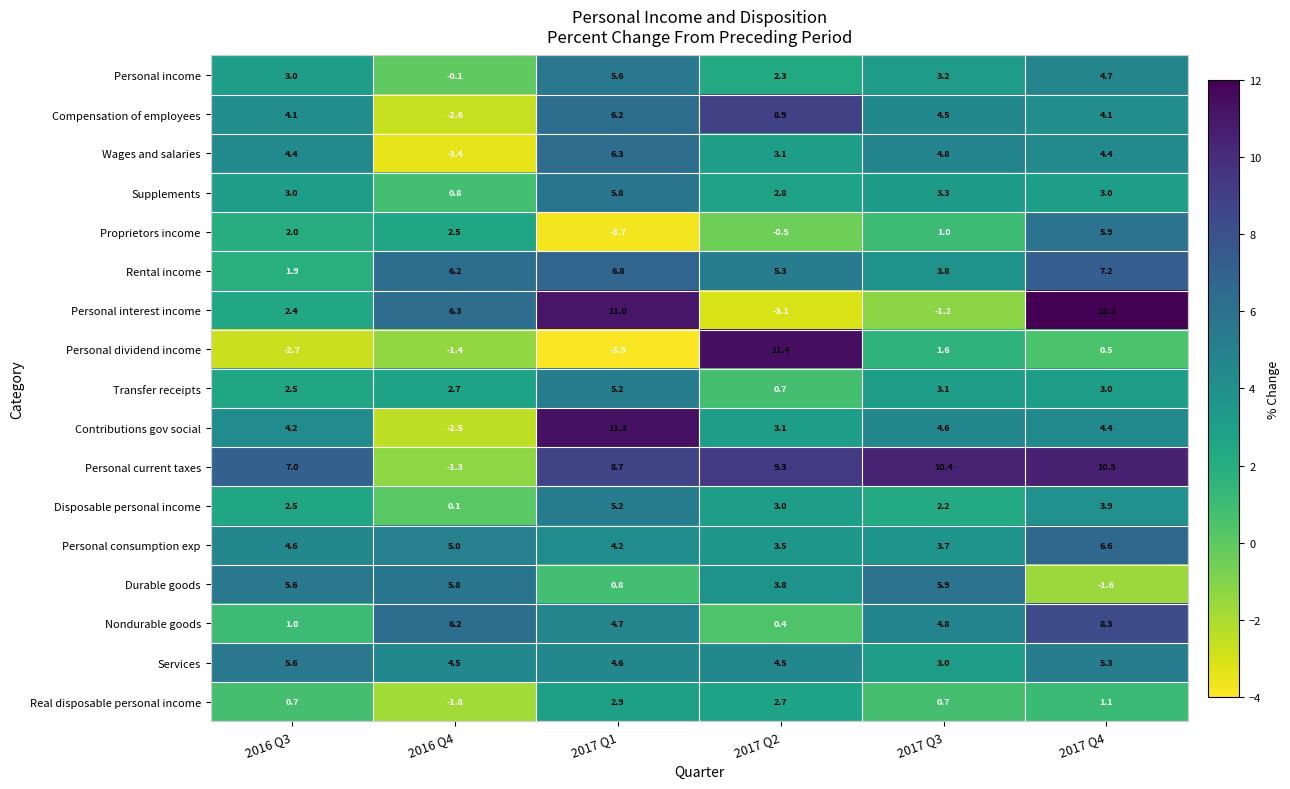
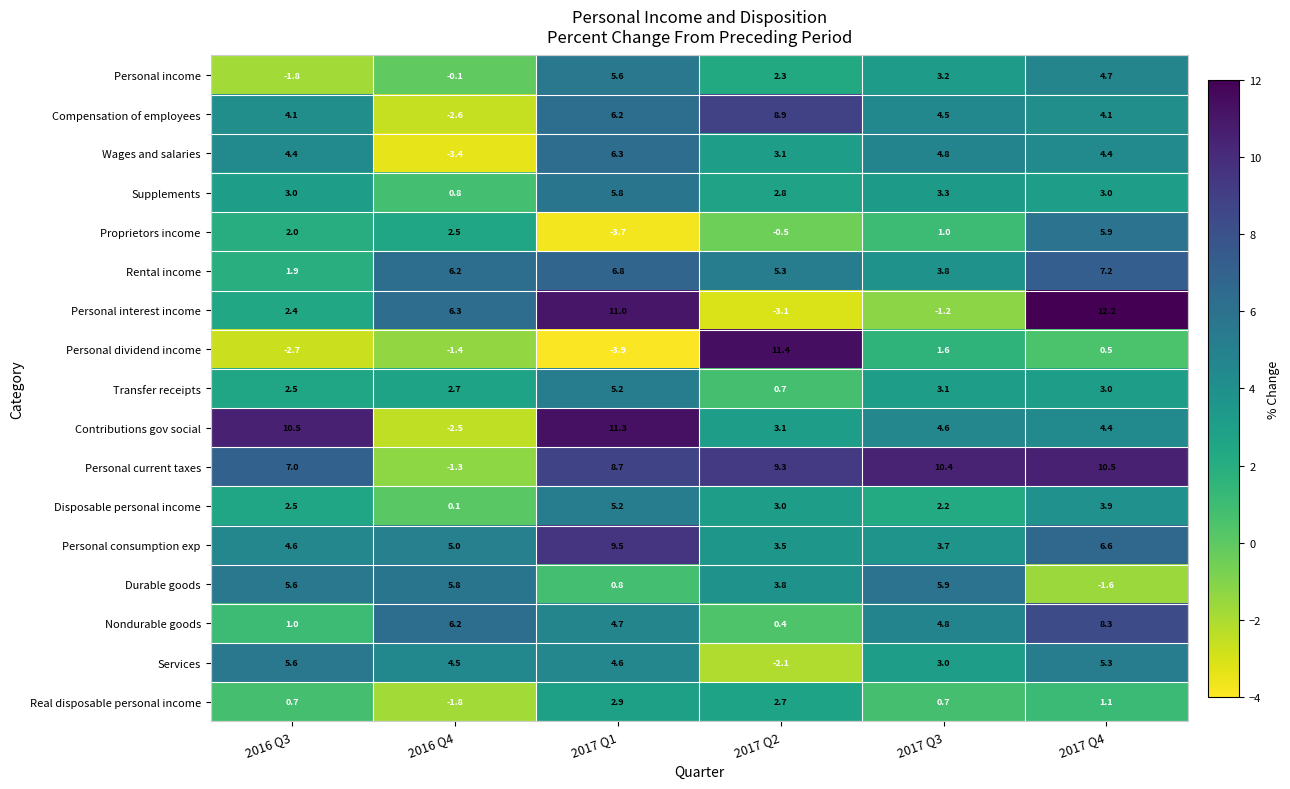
  {
    "Personal income": {
-     "2016 Q3": 3.0,
+     "2016 Q3": -1.8,
      "2016 Q4": -0.1,
      "2017 Q1": 5.6,
      "2017 Q2": 2.3,
      "2017 Q3": 3.2,
      "2017 Q4": 4.7
    },
    "Compensation of employees": {
      "2016 Q3": 4.1,
      "2016 Q4": -2.6,
      "2017 Q1": 6.2,
      "2017 Q2": 8.9,
      "2017 Q3": 4.5,
      "2017 Q4": 4.1
    },
    "Wages and salaries": {
      "2016 Q3": 4.4,
      "2016 Q4": -3.4,
      "2017 Q1": 6.3,
      "2017 Q2": 3.1,
      "2017 Q3": 4.8,
      "2017 Q4": 4.4
    },
    "Supplements": {
      "2016 Q3": 3.0,
      "2016 Q4": 0.8,
      "2017 Q1": 5.8,
      "2017 Q2": 2.8,
      "2017 Q3": 3.3,
      "2017 Q4": 3.0
    },
    "Proprietors income": {
      "2016 Q3": 2.0,
      "2016 Q4": 2.5,
      "2017 Q1": -3.7,
      "2017 Q2": -0.5,
      "2017 Q3": 1.0,
      "2017 Q4": 5.9
    },
    "Rental income": {
      "2016 Q3": 1.9,
      "2016 Q4": 6.2,
      "2017 Q1": 6.8,
      "2017 Q2": 5.3,
      "2017 Q3": 3.8,
      "2017 Q4": 7.2
    },
    "Personal interest income": {
      "2016 Q3": 2.4,
      "2016 Q4": 6.3,
      "2017 Q1": 11.0,
      "2017 Q2": -3.1,
      "2017 Q3": -1.2,
      "2017 Q4": 12.2
    },
    "Personal dividend income": {
      "2016 Q3": -2.7,
      "2016 Q4": -1.4,
      "2017 Q1": -3.9,
      "2017 Q2": 11.4,
      "2017 Q3": 1.6,
      "2017 Q4": 0.5
    },
    "Transfer receipts": {
      "2016 Q3": 2.5,
      "2016 Q4": 2.7,
      "2017 Q1": 5.2,
      "2017 Q2": 0.7,
      "2017 Q3": 3.1,
      "2017 Q4": 3.0
    },
    "Contributions gov social": {
-     "2016 Q3": 4.2,
+     "2016 Q3": 10.5,
      "2016 Q4": -2.5,
      "2017 Q1": 11.3,
      "2017 Q2": 3.1,
      "2017 Q3": 4.6,
      "2017 Q4": 4.4
    },
    "Personal current taxes": {
      "2016 Q3": 7.0,
      "2016 Q4": -1.3,
      "2017 Q1": 8.7,
      "2017 Q2": 9.3,
      "2017 Q3": 10.4,
      "2017 Q4": 10.5
    },
    "Disposable personal income": {
      "2016 Q3": 2.5,
      "2016 Q4": 0.1,
      "2017 Q1": 5.2,
      "2017 Q2": 3.0,
      "2017 Q3": 2.2,
      "2017 Q4": 3.9
    },
    "Personal consumption exp": {
      "2016 Q3": 4.6,
      "2016 Q4": 5.0,
-     "2017 Q1": 4.2,
+     "2017 Q1": 9.5,
      "2017 Q2": 3.5,
      "2017 Q3": 3.7,
      "2017 Q4": 6.6
    },
    "Durable goods": {
      "2016 Q3": 5.6,
      "2016 Q4": 5.8,
      "2017 Q1": 0.8,
      "2017 Q2": 3.8,
      "2017 Q3": 5.9,
      "2017 Q4": -1.6
    },
    "Nondurable goods": {
      "2016 Q3": 1.0,
      "2016 Q4": 6.2,
      "2017 Q1": 4.7,
      "2017 Q2": 0.4,
      "2017 Q3": 4.8,
      "2017 Q4": 8.3
    },
    "Services": {
      "2016 Q3": 5.6,
      "2016 Q4": 4.5,
      "2017 Q1": 4.6,
-     "2017 Q2": 4.5,
+     "2017 Q2": -2.1,
      "2017 Q3": 3.0,
      "2017 Q4": 5.3
    },
    "Real disposable personal income": {
      "2016 Q3": 0.7,
      "2016 Q4": -1.8,
      "2017 Q1": 2.9,
      "2017 Q2": 2.7,
      "2017 Q3": 0.7,
      "2017 Q4": 1.1
    }
  }
